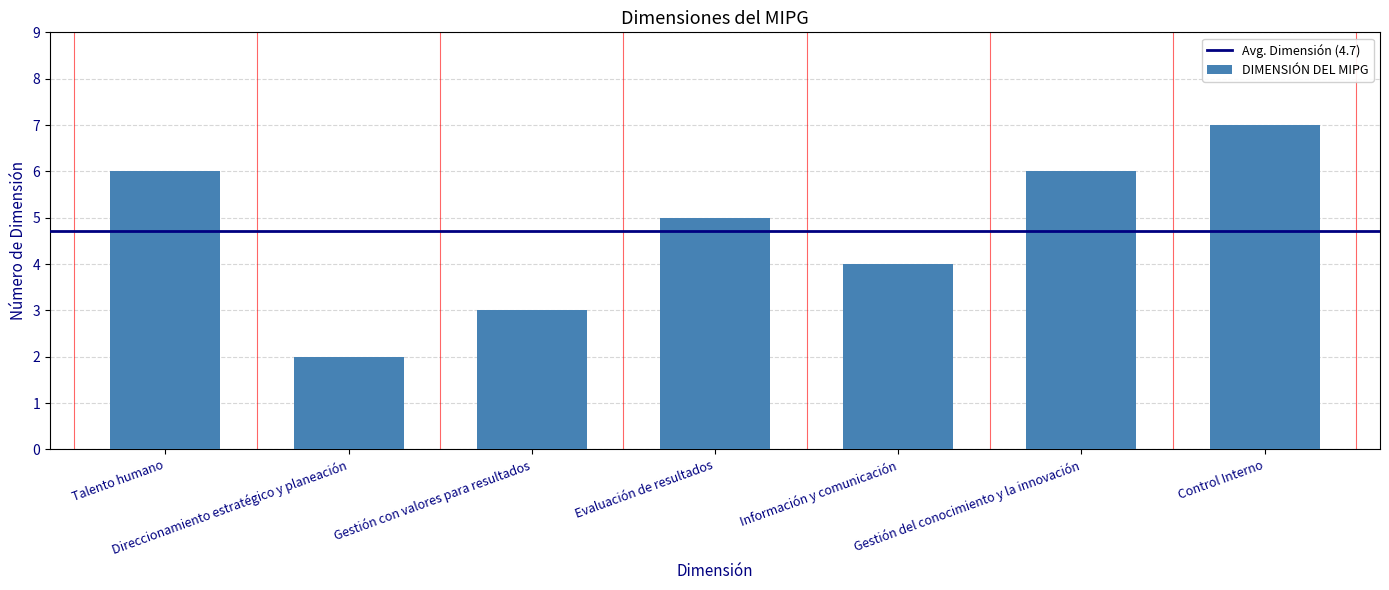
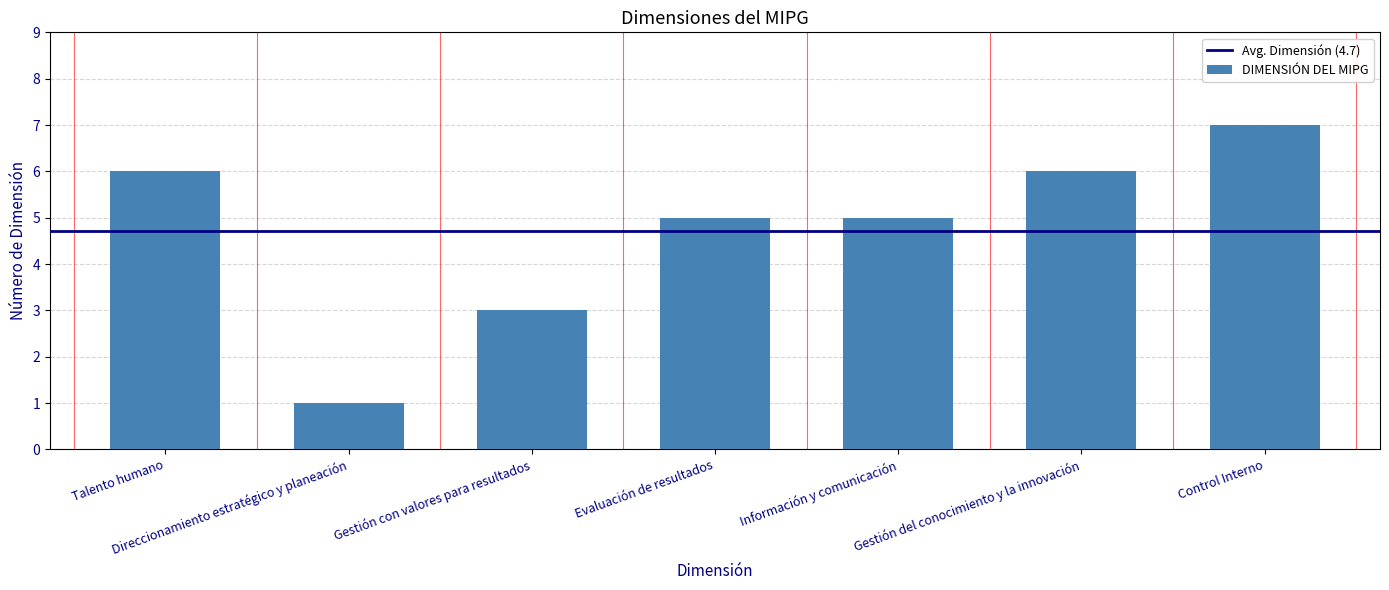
  {
    "Talento humano": 6,
-   "Direccionamiento estratégico y planeación": 2,
+   "Direccionamiento estratégico y planeación": 1,
    "Gestión con valores para resultados": 3,
    "Evaluación de resultados": 5,
-   "Información y comunicación": 4,
+   "Información y comunicación": 5,
    "Gestión del conocimiento y la innovación": 6,
    "Control Interno": 7
  }
